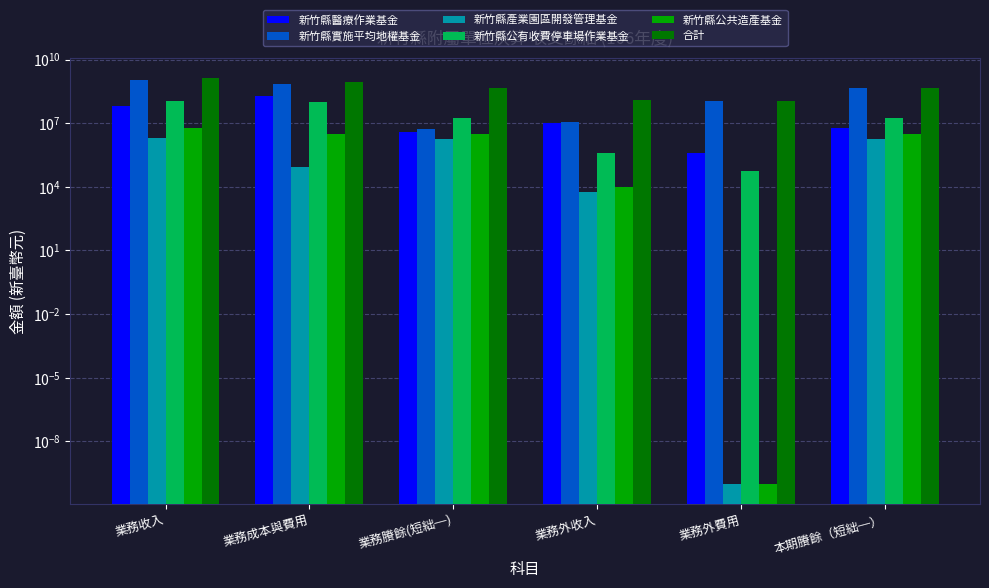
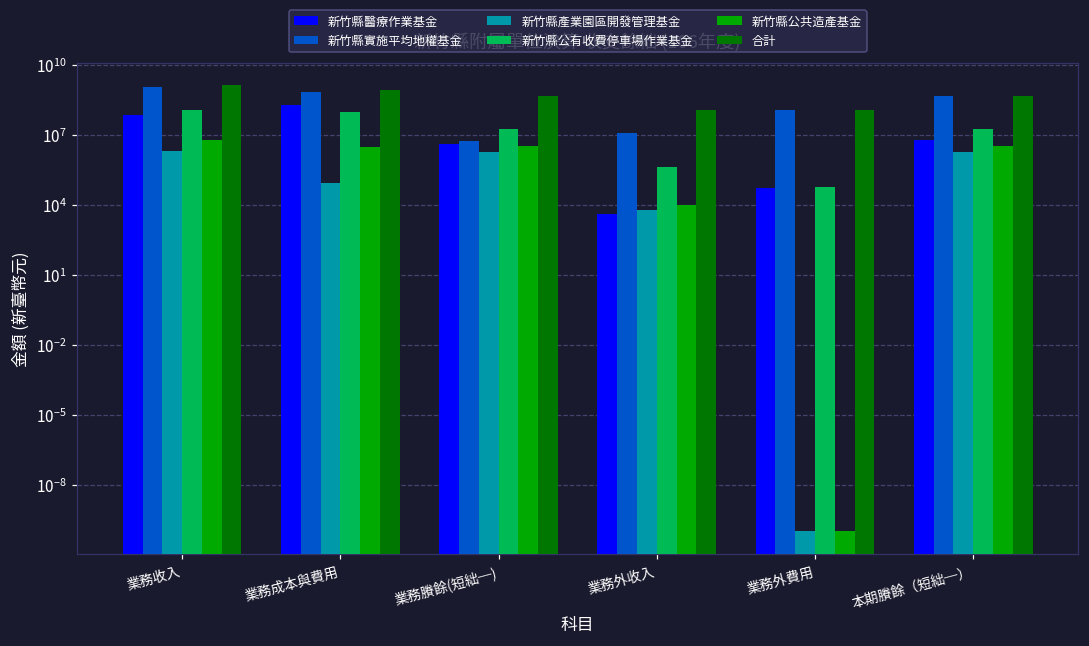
  {
    "新竹縣醫療作業基金": {
      "業務收入": 70000000,
      "業務成本與費用": 200000000,
      "業務賸餘(短絀─)": 4000000,
-     "業務外收入": 10000000,
-     "業務外費用": 400000,
+     "業務外收入": 4000,
+     "業務外費用": 50000,
      "本期賸餘（短絀─）": 6000000
    },
    "新竹縣實施平均地權基金": {
      "業務收入": 1000000000,
      "業務成本與費用": 700000000,
      "業務賸餘(短絀─)": 5000000,
      "業務外收入": 10000000,
      "業務外費用": 100000000,
      "本期賸餘（短絀─）": 400000000
    },
    "新竹縣產業園區開發管理基金": {
      "業務收入": 2000000,
      "業務成本與費用": 80000,
      "業務賸餘(短絀─)": 2000000,
      "業務外收入": 6000,
      "業務外費用": 0.0000000001,
      "本期賸餘（短絀─）": 2000000
    },
    "新竹縣公有收費停車場作業基金": {
      "業務收入": 100000000,
      "業務成本與費用": 100000000,
      "業務賸餘(短絀─)": 20000000,
      "業務外收入": 400000,
      "業務外費用": 60000,
      "本期賸餘（短絀─）": 20000000
    }
  }
